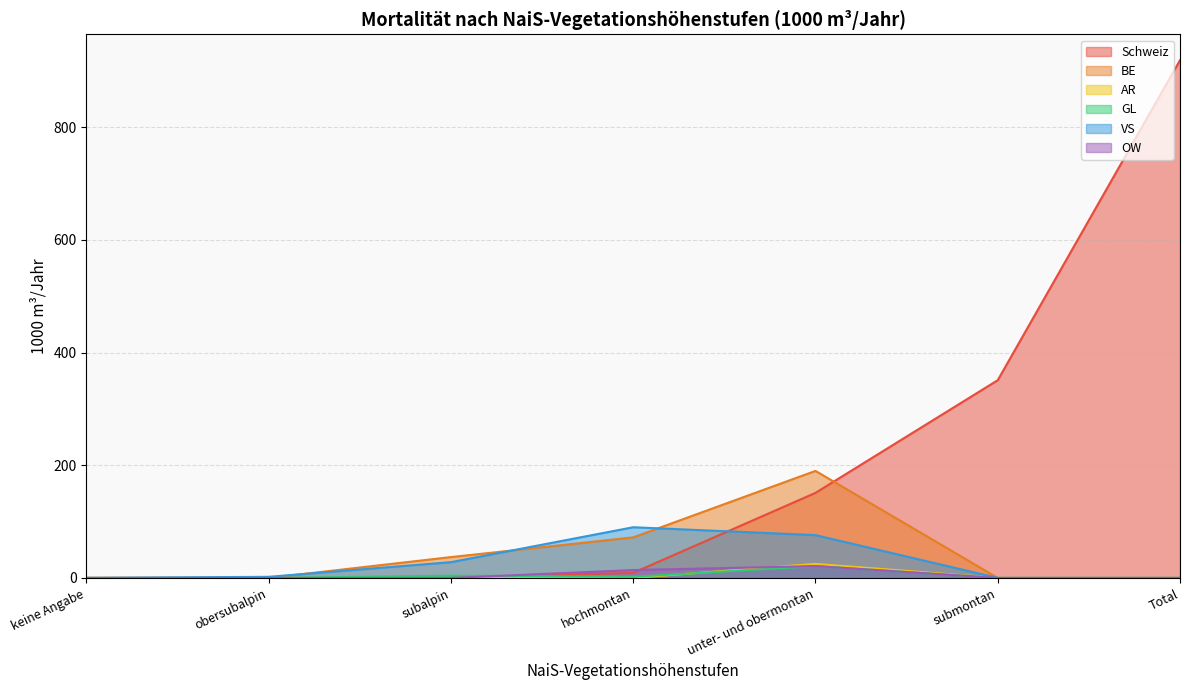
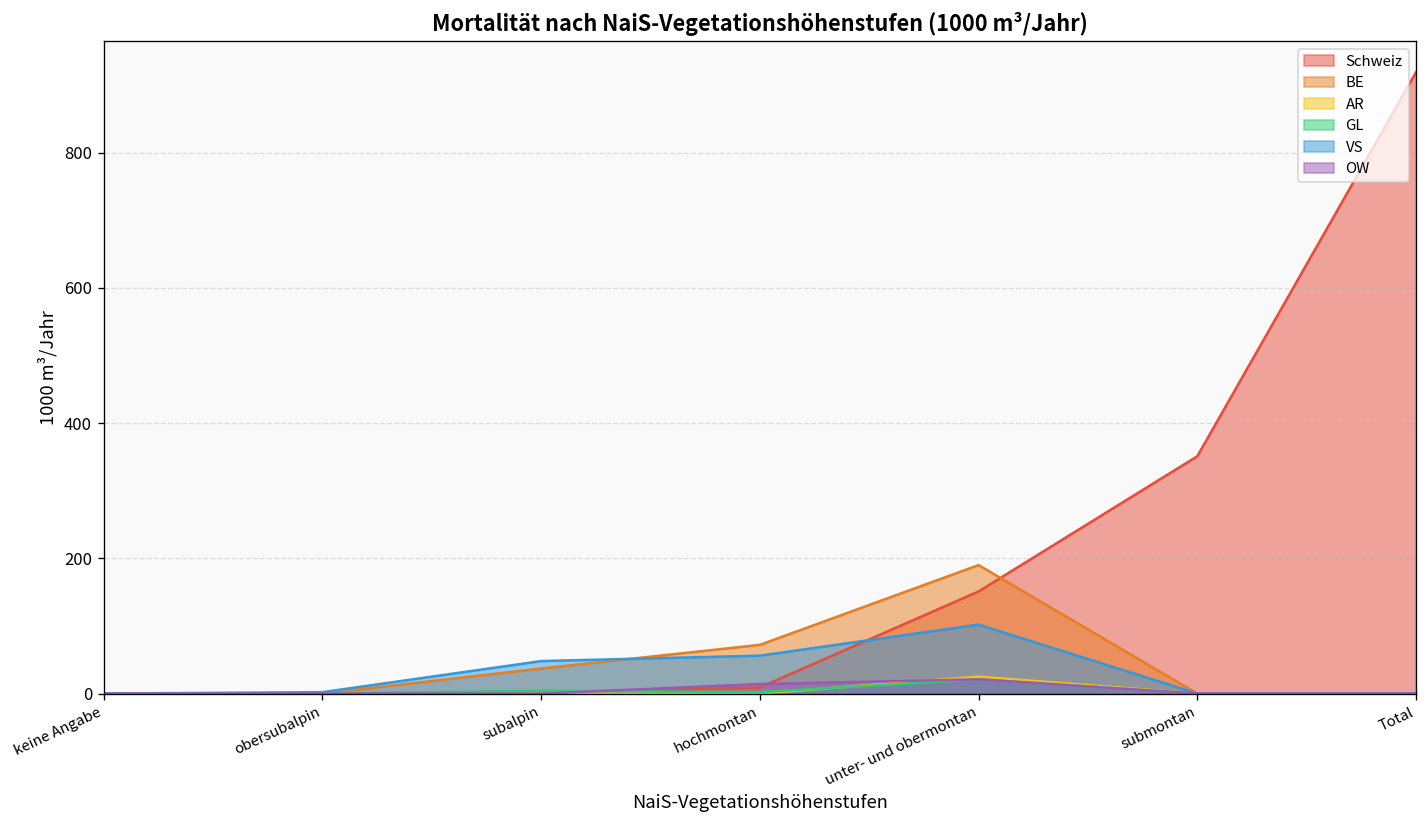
  {
    "VS": {
-     "subalpin": 30,
-     "hochmontan": 90,
-     "unter- und obermontan": 80
+     "subalpin": 50,
+     "hochmontan": 60,
+     "unter- und obermontan": 100
    },
    "OW": {
      "hochmontan": 10
    }
  }
